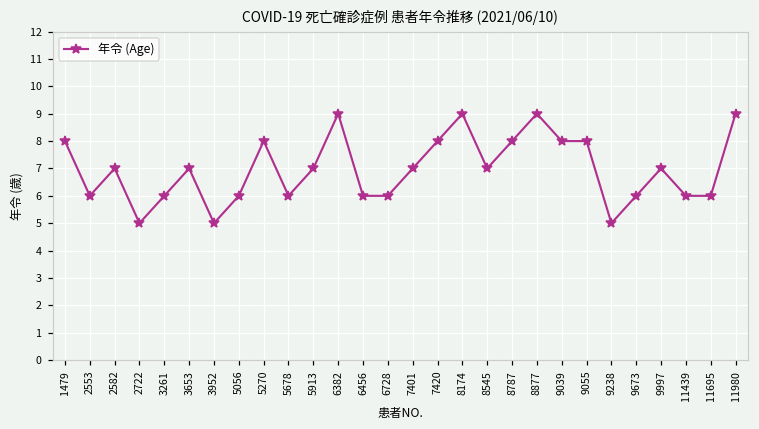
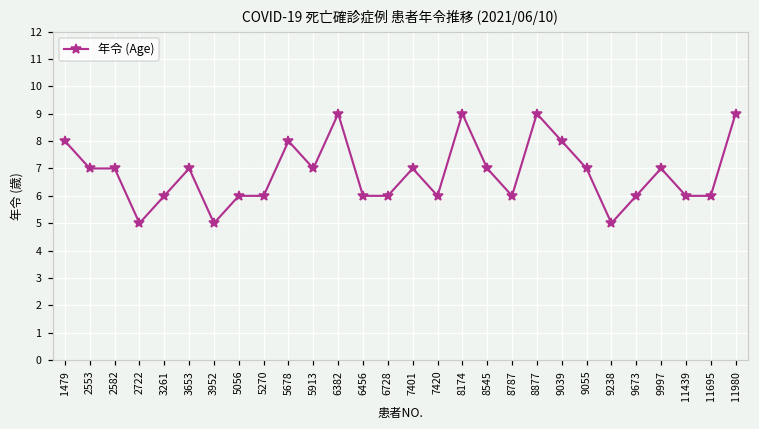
  {
    "1479": 8,
-   "2553": 6,
+   "2553": 7,
    "2582": 7,
    "2722": 5,
    "3261": 6,
    "3653": 7,
    "3952": 5,
    "5056": 6,
-   "5270": 8,
-   "5678": 6,
+   "5270": 6,
+   "5678": 8,
    "5913": 7,
    "6382": 9,
    "6456": 6,
    "6728": 6,
    "7401": 7,
-   "7420": 8,
+   "7420": 6,
    "8174": 9,
    "8545": 7,
-   "8787": 8,
+   "8787": 6,
    "8877": 9,
    "9039": 8,
-   "9055": 8,
+   "9055": 7,
    "9238": 5,
    "9673": 6,
    "9997": 7,
    "11439": 6,
    "11695": 6,
    "11980": 9
  }
